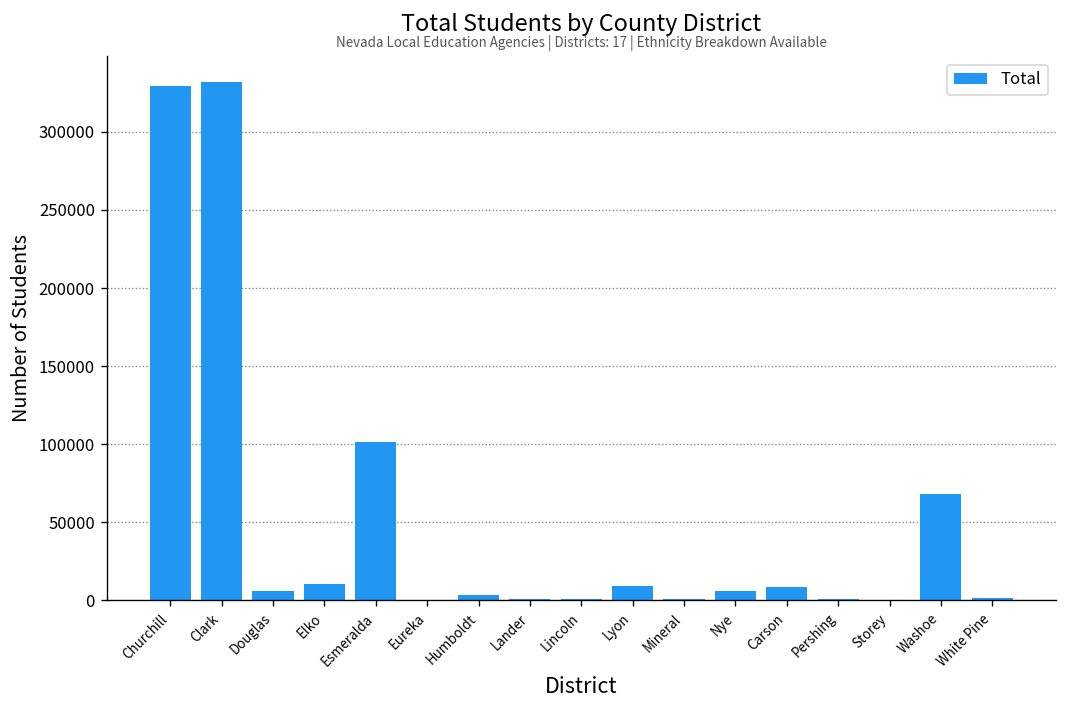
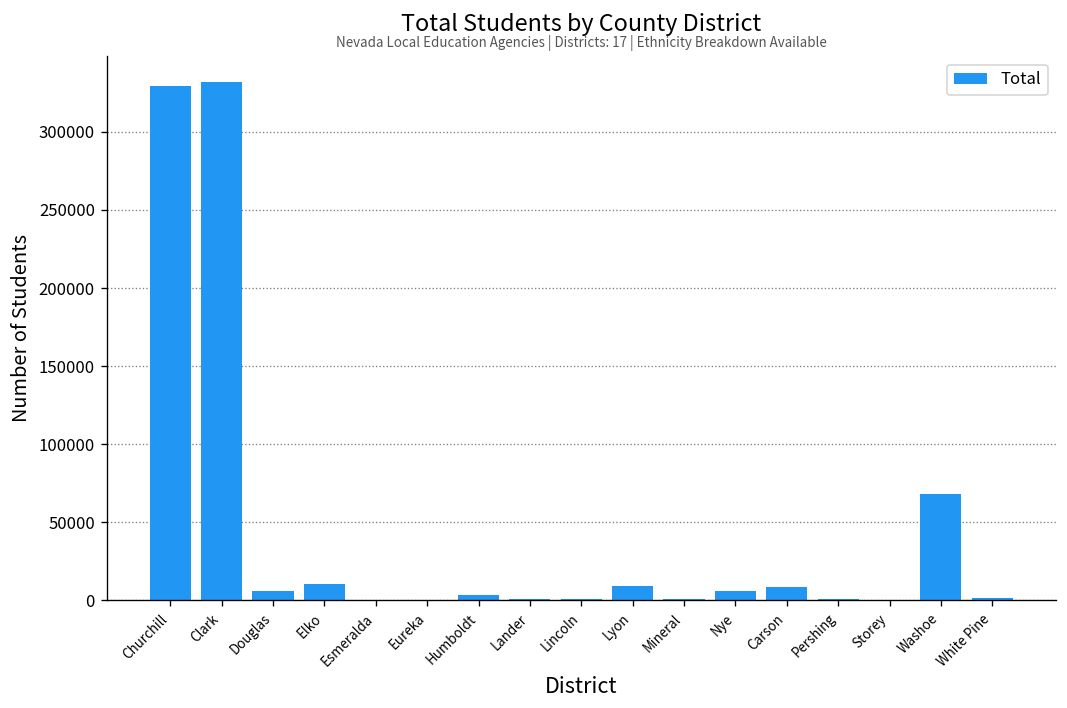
  {
    "Churchill": 330000,
    "Clark": 332000,
    "Douglas": 6000,
    "Elko": 10000,
-   "Esmeralda": 101000,
+   "Esmeralda": 0,
    "Humboldt": 4000,
    "Lyon": 9000,
    "Nye": 6000,
    "Carson": 8000,
    "Washoe": 68000
  }
